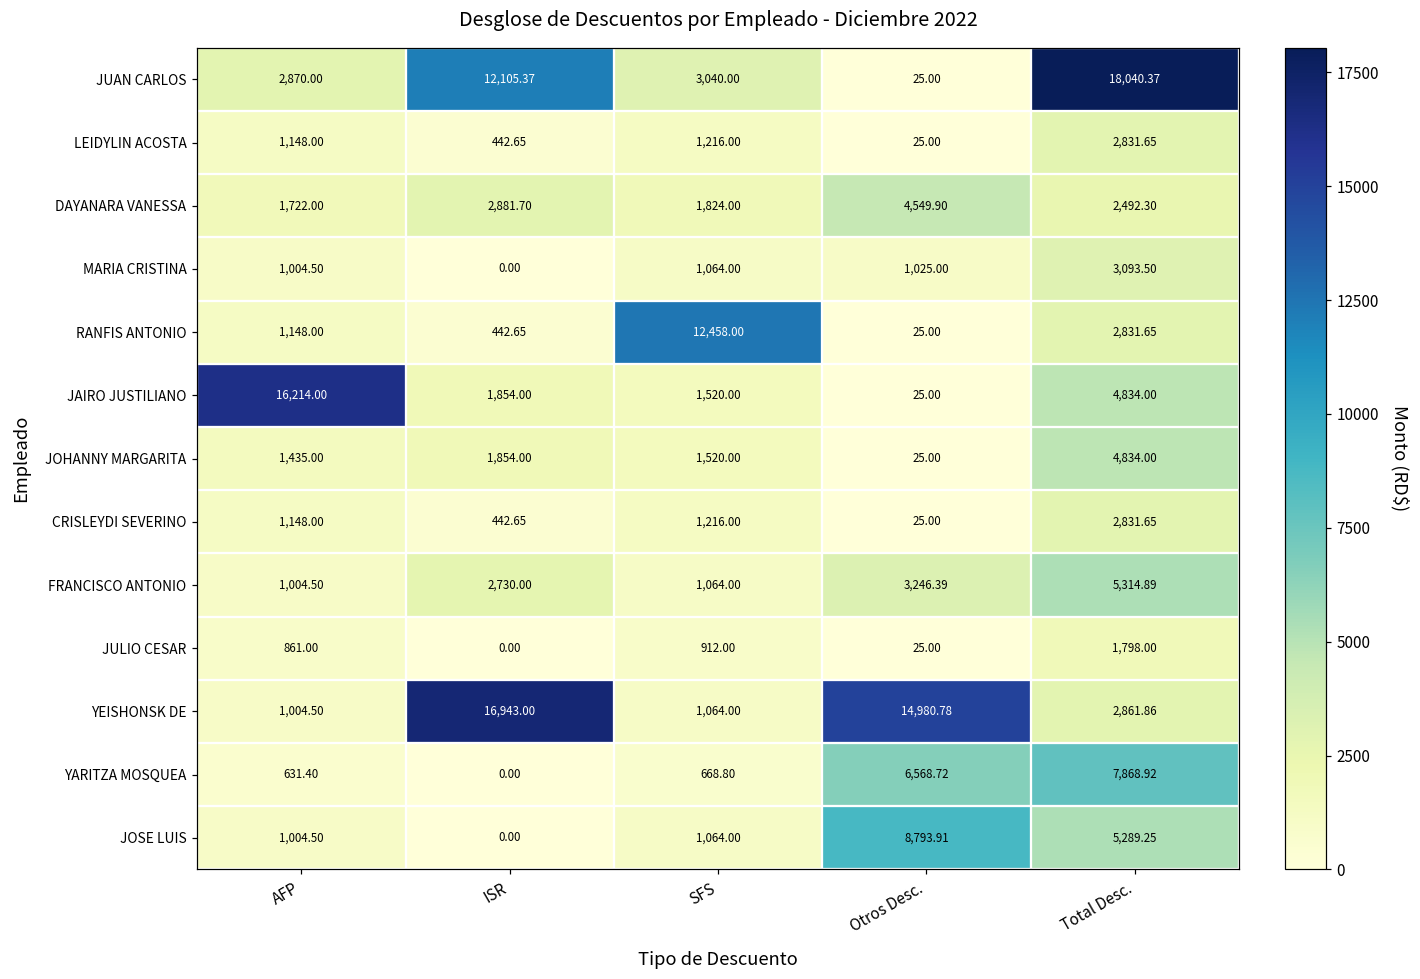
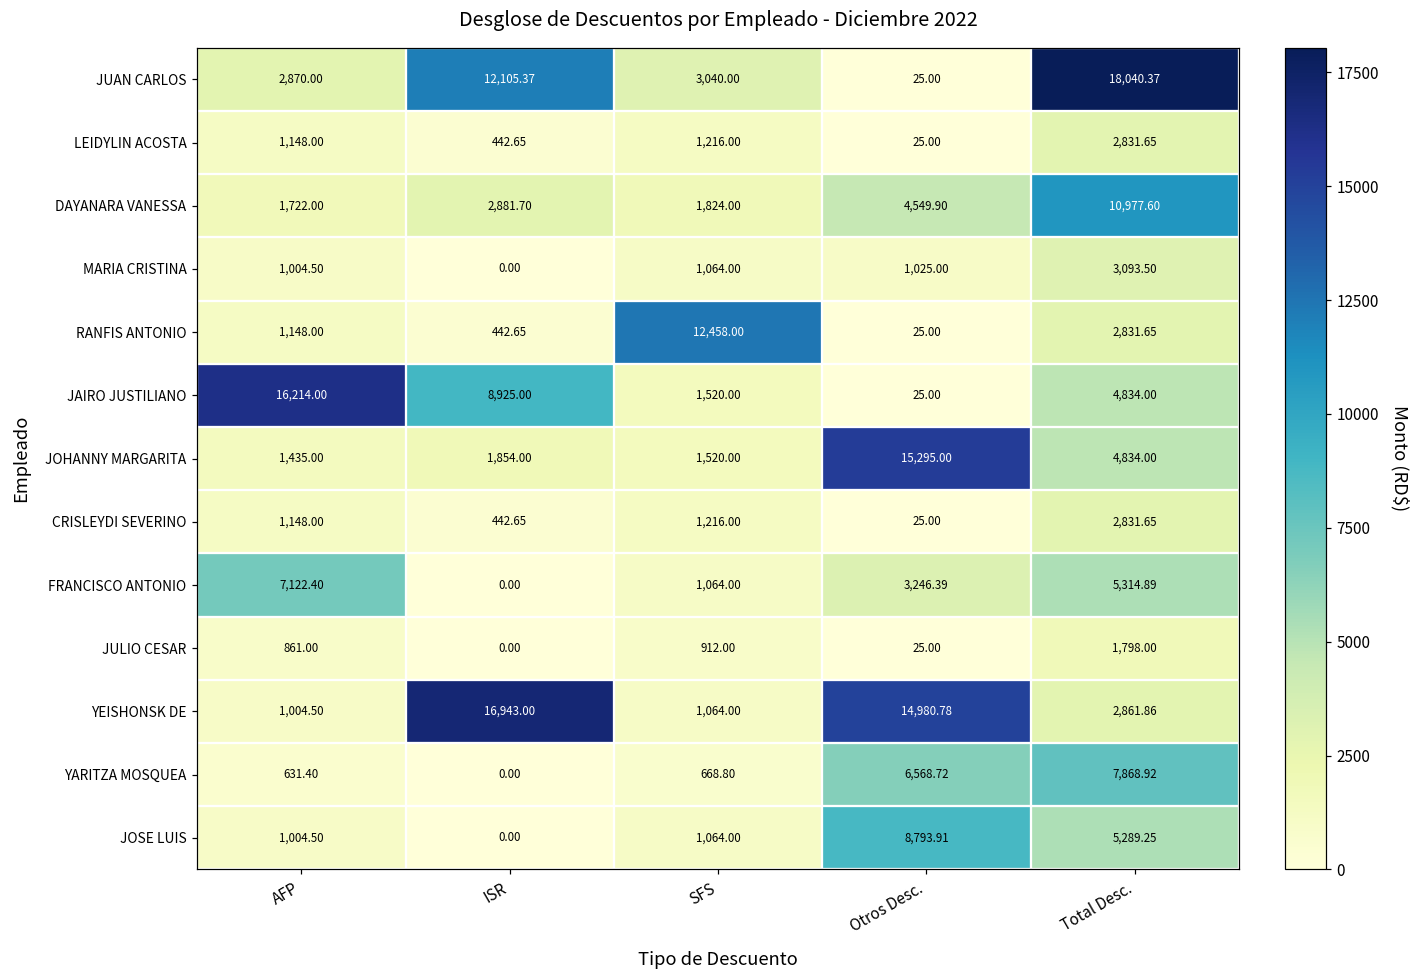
  {
    "JUAN CARLOS": {
      "AFP": "2,870.00",
      "ISR": "12,105.37",
      "SFS": "3,040.00",
      "Otros Desc.": "25.00",
      "Total Desc.": "18,040.37"
    },
    "LEIDYLIN ACOSTA": {
      "AFP": "1,148.00",
      "ISR": "442.65",
      "SFS": "1,216.00",
      "Otros Desc.": "25.00",
      "Total Desc.": "2,831.65"
    },
    "DAYANARA VANESSA": {
      "AFP": "1,722.00",
      "ISR": "2,881.70",
      "SFS": "1,824.00",
      "Otros Desc.": "4,549.90",
-     "Total Desc.": "2,492.30"
+     "Total Desc.": "10,977.60"
    },
    "MARIA CRISTINA": {
      "AFP": "1,004.50",
      "ISR": "0.00",
      "SFS": "1,064.00",
      "Otros Desc.": "1,025.00",
      "Total Desc.": "3,093.50"
    },
    "RANFIS ANTONIO": {
      "AFP": "1,148.00",
      "ISR": "442.65",
      "SFS": "12,458.00",
      "Otros Desc.": "25.00",
      "Total Desc.": "2,831.65"
    },
    "JAIRO JUSTILIANO": {
      "AFP": "16,214.00",
-     "ISR": "1,854.00",
+     "ISR": "8,925.00",
      "SFS": "1,520.00",
      "Otros Desc.": "25.00",
      "Total Desc.": "4,834.00"
    },
    "JOHANNY MARGARITA": {
      "AFP": "1,435.00",
      "ISR": "1,854.00",
      "SFS": "1,520.00",
-     "Otros Desc.": "25.00",
+     "Otros Desc.": "15,295.00",
      "Total Desc.": "4,834.00"
    },
    "CRISLEYDI SEVERINO": {
      "AFP": "1,148.00",
      "ISR": "442.65",
      "SFS": "1,216.00",
      "Otros Desc.": "25.00",
      "Total Desc.": "2,831.65"
    },
    "FRANCISCO ANTONIO": {
-     "AFP": "1,004.50",
-     "ISR": "2,730.00",
+     "AFP": "7,122.40",
+     "ISR": "0.00",
      "SFS": "1,064.00",
      "Otros Desc.": "3,246.39",
      "Total Desc.": "5,314.89"
    },
    "JULIO CESAR": {
      "AFP": "861.00",
      "ISR": "0.00",
      "SFS": "912.00",
      "Otros Desc.": "25.00",
      "Total Desc.": "1,798.00"
    },
    "YEISHONSK DE": {
      "AFP": "1,004.50",
      "ISR": "16,943.00",
      "SFS": "1,064.00",
      "Otros Desc.": "14,980.78",
      "Total Desc.": "2,861.86"
    },
    "YARITZA MOSQUEA": {
      "AFP": "631.40",
      "ISR": "0.00",
      "SFS": "668.80",
      "Otros Desc.": "6,568.72",
      "Total Desc.": "7,868.92"
    },
    "JOSE LUIS": {
      "AFP": "1,004.50",
      "ISR": "0.00",
      "SFS": "1,064.00",
      "Otros Desc.": "8,793.91",
      "Total Desc.": "5,289.25"
    }
  }
